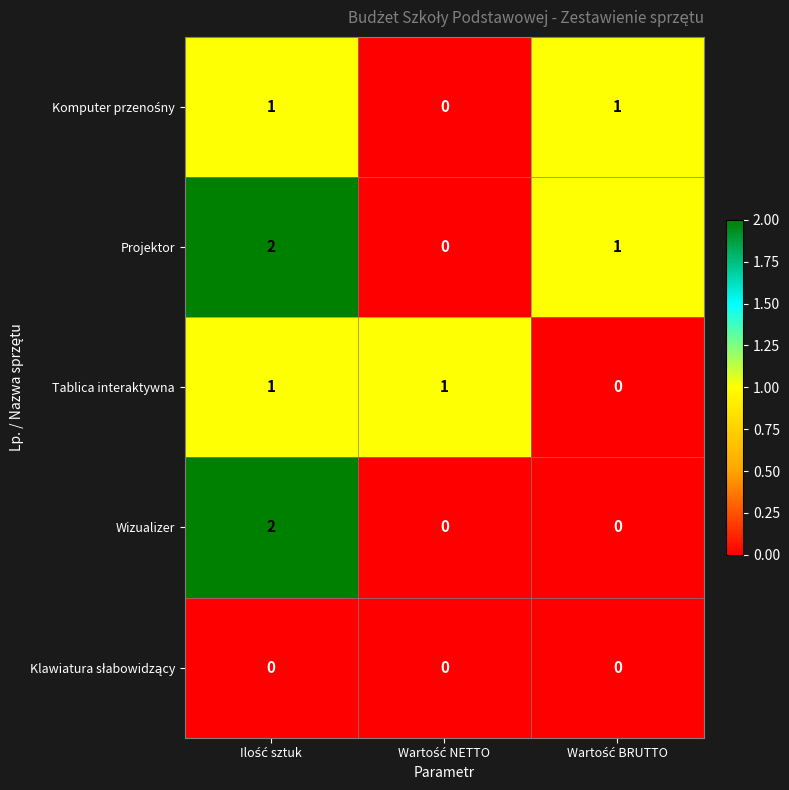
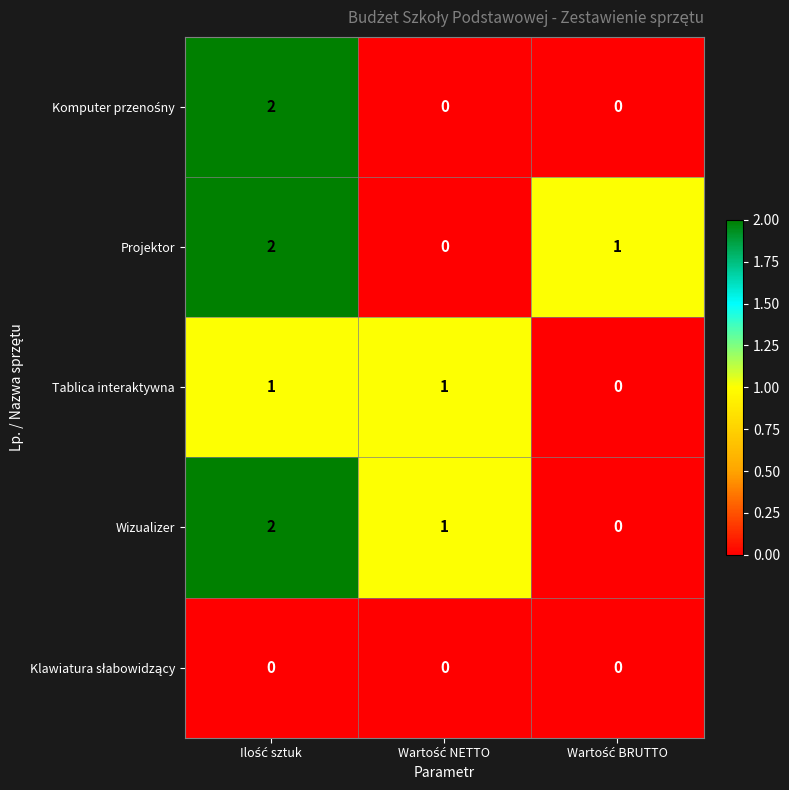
  {
    "Komputer przenośny": {
-     "Ilość sztuk": 1,
+     "Ilość sztuk": 2,
      "Wartość NETTO": 0,
-     "Wartość BRUTTO": 1
+     "Wartość BRUTTO": 0
    },
    "Projektor": {
      "Ilość sztuk": 2,
      "Wartość NETTO": 0,
      "Wartość BRUTTO": 1
    },
    "Tablica interaktywna": {
      "Ilość sztuk": 1,
      "Wartość NETTO": 1,
      "Wartość BRUTTO": 0
    },
    "Wizualizer": {
      "Ilość sztuk": 2,
-     "Wartość NETTO": 0,
+     "Wartość NETTO": 1,
      "Wartość BRUTTO": 0
    },
    "Klawiatura słabowidzący": {
      "Ilość sztuk": 0,
      "Wartość NETTO": 0,
      "Wartość BRUTTO": 0
    }
  }
